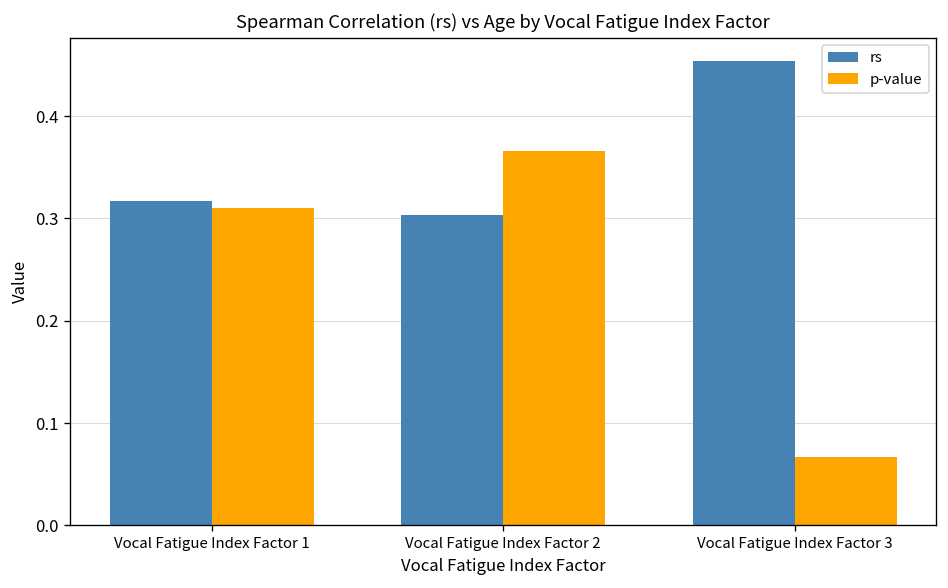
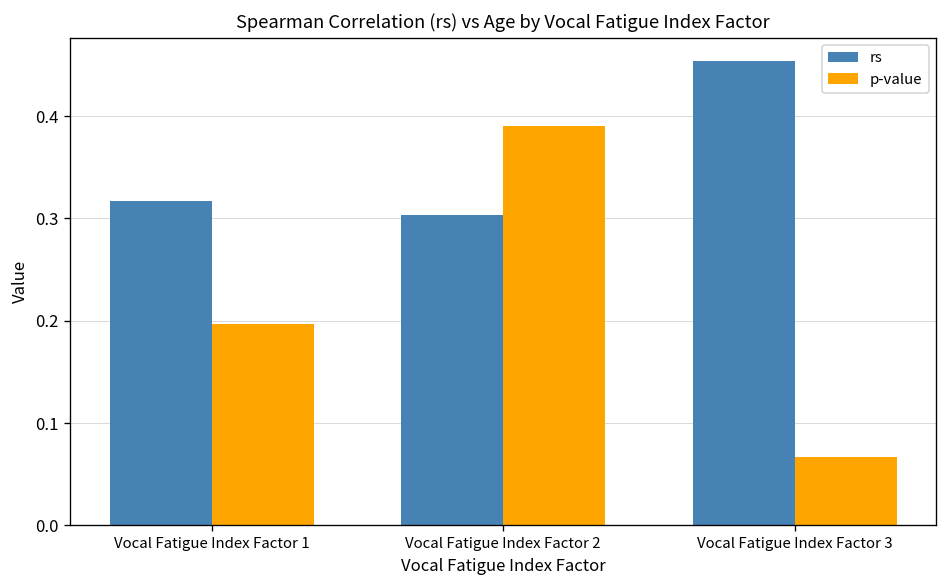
  {
    "rs": {
      "Vocal Fatigue Index Factor 1": 0.32,
      "Vocal Fatigue Index Factor 2": 0.30,
      "Vocal Fatigue Index Factor 3": 0.45
    },
    "p-value": {
-     "Vocal Fatigue Index Factor 1": 0.31,
-     "Vocal Fatigue Index Factor 2": 0.37,
+     "Vocal Fatigue Index Factor 1": 0.20,
+     "Vocal Fatigue Index Factor 2": 0.39,
      "Vocal Fatigue Index Factor 3": 0.07
    }
  }
